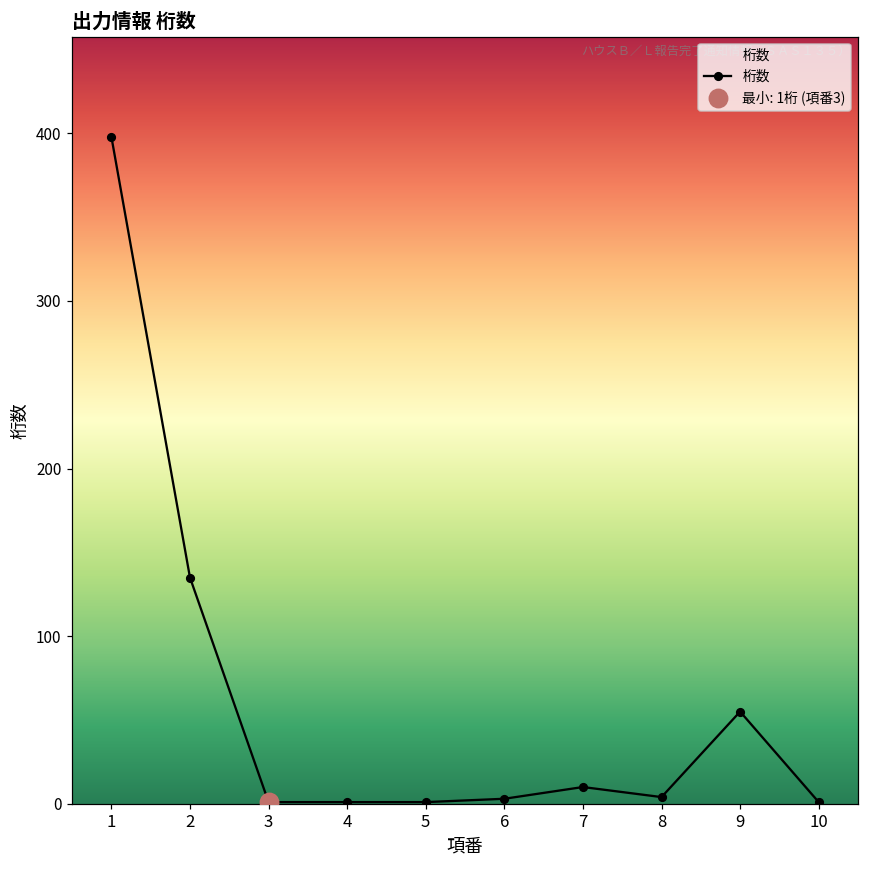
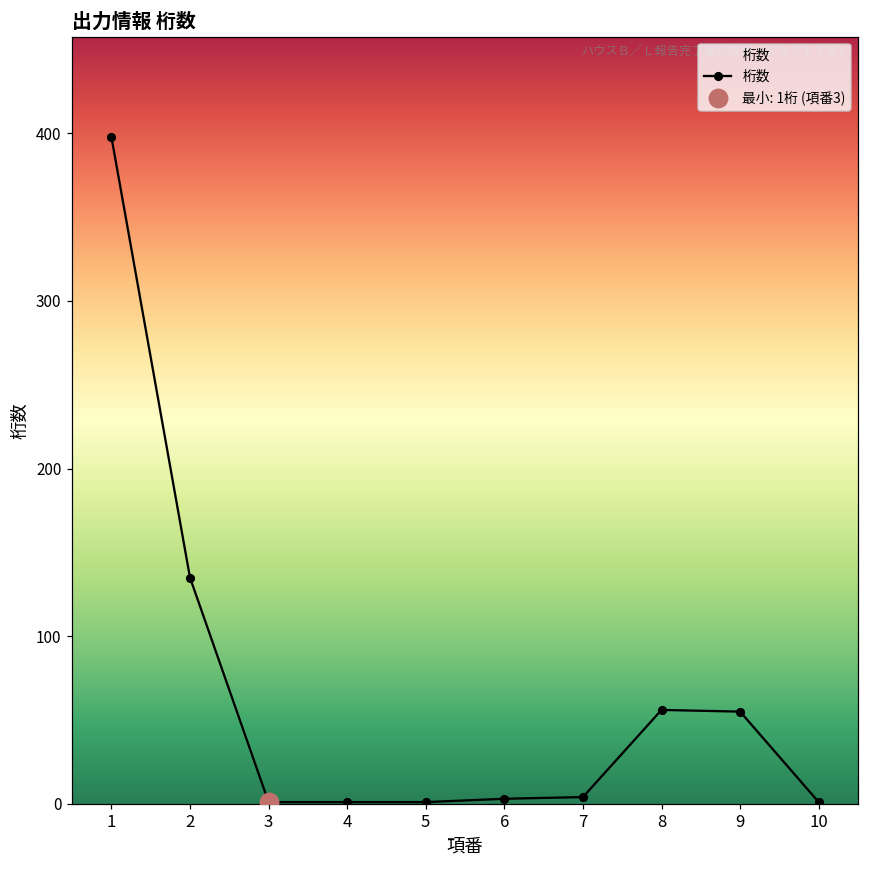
  {
    "桁数": {
      "1": 398,
      "2": 135,
      "4": 1,
      "5": 1,
      "6": 3,
-     "7": 10,
-     "8": 4,
+     "7": 4,
+     "8": 56,
      "9": 55,
      "10": 1
    }
  }
